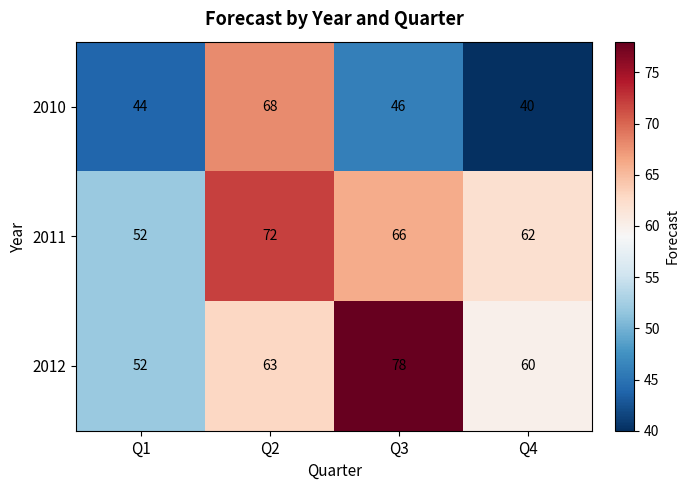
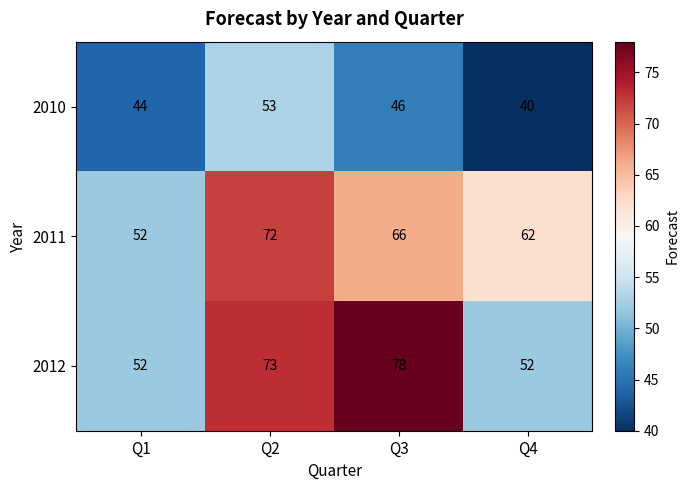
  {
    "2010": {
      "Q1": 44,
-     "Q2": 68,
+     "Q2": 53,
      "Q3": 46,
      "Q4": 40
    },
    "2011": {
      "Q1": 52,
      "Q2": 72,
      "Q3": 66,
      "Q4": 62
    },
    "2012": {
      "Q1": 52,
-     "Q2": 63,
+     "Q2": 73,
      "Q3": 78,
-     "Q4": 60
+     "Q4": 52
    }
  }
